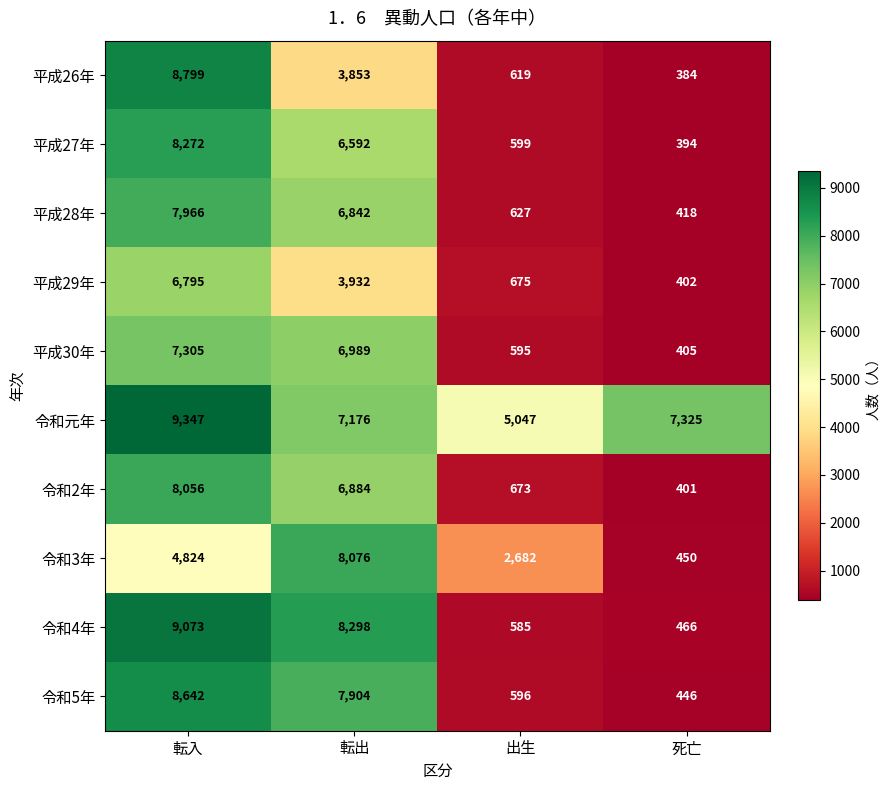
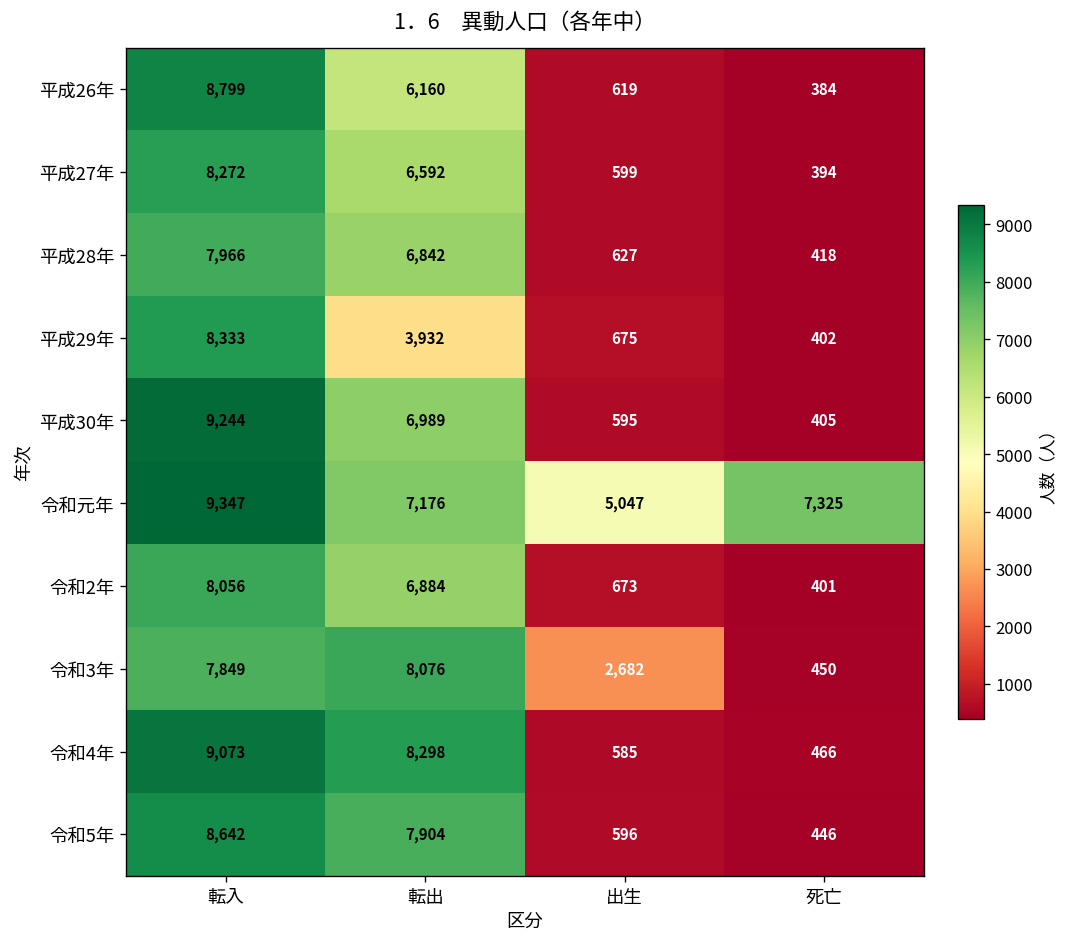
  {
    "平成26年": {
      "転入": "8,799",
-     "転出": "3,853",
+     "転出": "6,160",
      "出生": "619",
      "死亡": "384"
    },
    "平成27年": {
      "転入": "8,272",
      "転出": "6,592",
      "出生": "599",
      "死亡": "394"
    },
    "平成28年": {
      "転入": "7,966",
      "転出": "6,842",
      "出生": "627",
      "死亡": "418"
    },
    "平成29年": {
-     "転入": "6,795",
+     "転入": "8,333",
      "転出": "3,932",
      "出生": "675",
      "死亡": "402"
    },
    "平成30年": {
-     "転入": "7,305",
+     "転入": "9,244",
      "転出": "6,989",
      "出生": "595",
      "死亡": "405"
    },
    "令和元年": {
      "転入": "9,347",
      "転出": "7,176",
      "出生": "5,047",
      "死亡": "7,325"
    },
    "令和2年": {
      "転入": "8,056",
      "転出": "6,884",
      "出生": "673",
      "死亡": "401"
    },
    "令和3年": {
-     "転入": "4,824",
+     "転入": "7,849",
      "転出": "8,076",
      "出生": "2,682",
      "死亡": "450"
    },
    "令和4年": {
      "転入": "9,073",
      "転出": "8,298",
      "出生": "585",
      "死亡": "466"
    },
    "令和5年": {
      "転入": "8,642",
      "転出": "7,904",
      "出生": "596",
      "死亡": "446"
    }
  }
